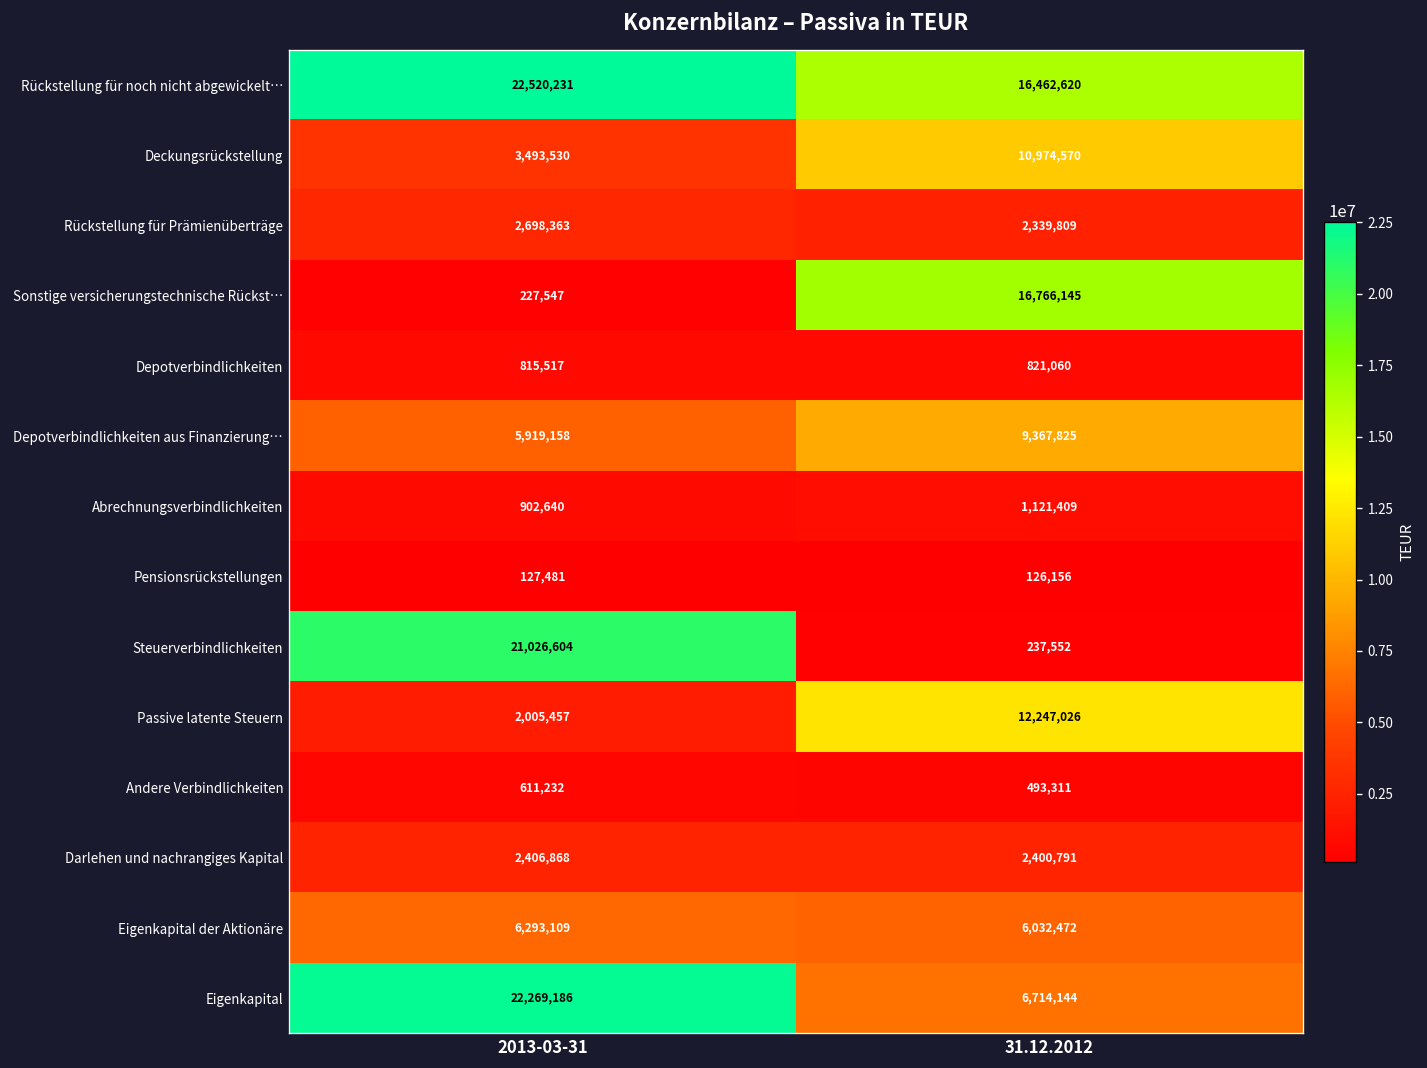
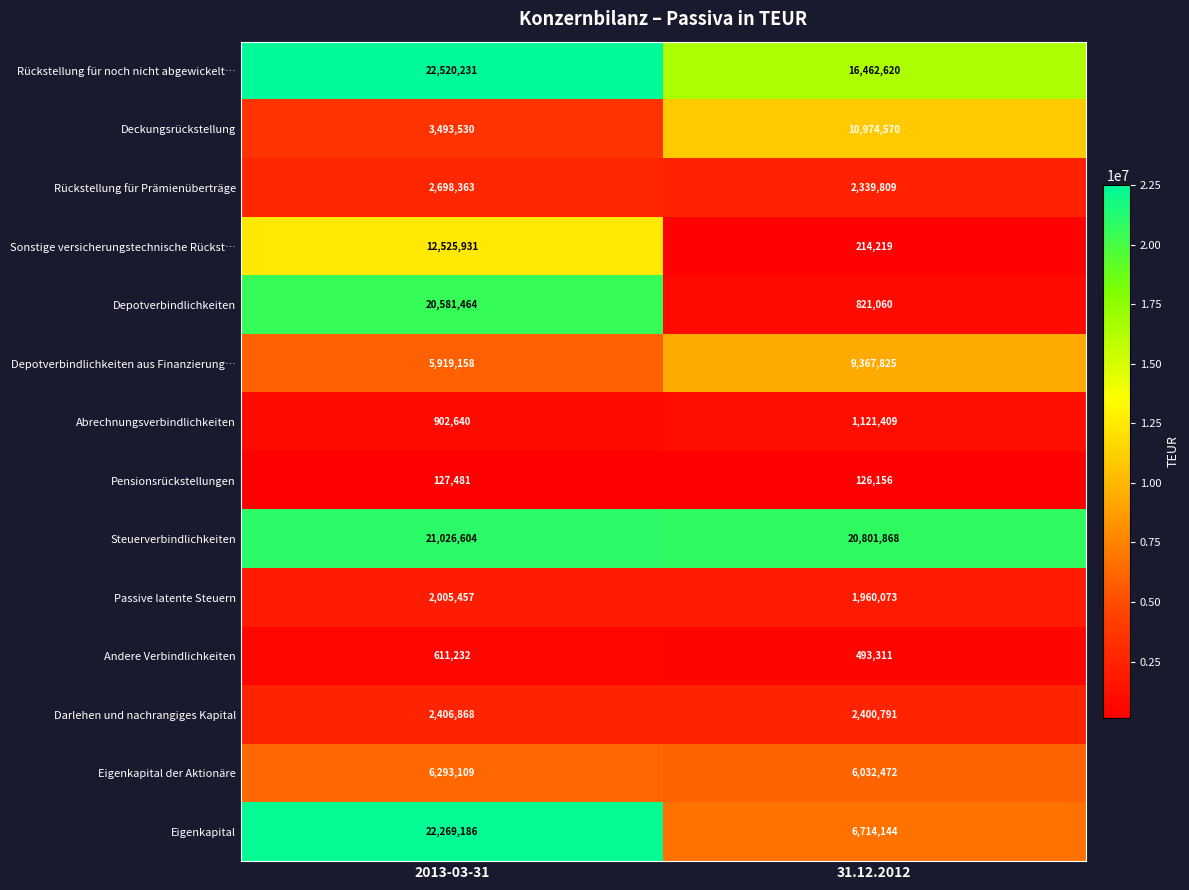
  {
    "Rückstellung für noch nicht abgewickelt…": {
      "2013-03-31": "22,520,231",
      "31.12.2012": "16,462,620"
    },
    "Deckungsrückstellung": {
      "2013-03-31": "3,493,530",
      "31.12.2012": "10,974,570"
    },
    "Rückstellung für Prämienüberträge": {
      "2013-03-31": "2,698,363",
      "31.12.2012": "2,339,809"
    },
    "Sonstige versicherungstechnische Rückst…": {
-     "2013-03-31": "227,547",
-     "31.12.2012": "16,766,145"
+     "2013-03-31": "12,525,931",
+     "31.12.2012": "214,219"
    },
    "Depotverbindlichkeiten": {
-     "2013-03-31": "815,517",
+     "2013-03-31": "20,581,464",
      "31.12.2012": "821,060"
    },
    "Depotverbindlichkeiten aus Finanzierung…": {
      "2013-03-31": "5,919,158",
      "31.12.2012": "9,367,825"
    },
    "Abrechnungsverbindlichkeiten": {
      "2013-03-31": "902,640",
      "31.12.2012": "1,121,409"
    },
    "Pensionsrückstellungen": {
      "2013-03-31": "127,481",
      "31.12.2012": "126,156"
    },
    "Steuerverbindlichkeiten": {
      "2013-03-31": "21,026,604",
-     "31.12.2012": "237,552"
+     "31.12.2012": "20,801,868"
    },
    "Passive latente Steuern": {
      "2013-03-31": "2,005,457",
-     "31.12.2012": "12,247,026"
+     "31.12.2012": "1,960,073"
    },
    "Andere Verbindlichkeiten": {
      "2013-03-31": "611,232",
      "31.12.2012": "493,311"
    },
    "Darlehen und nachrangiges Kapital": {
      "2013-03-31": "2,406,868",
      "31.12.2012": "2,400,791"
    },
    "Eigenkapital der Aktionäre": {
      "2013-03-31": "6,293,109",
      "31.12.2012": "6,032,472"
    },
    "Eigenkapital": {
      "2013-03-31": "22,269,186",
      "31.12.2012": "6,714,144"
    }
  }
